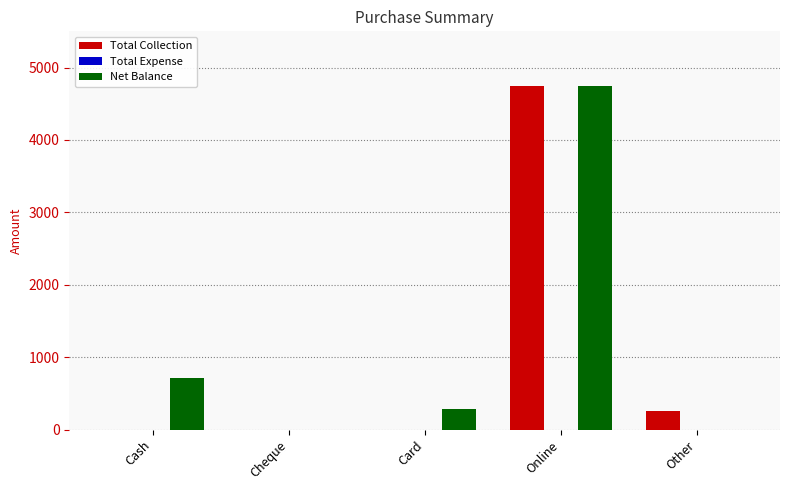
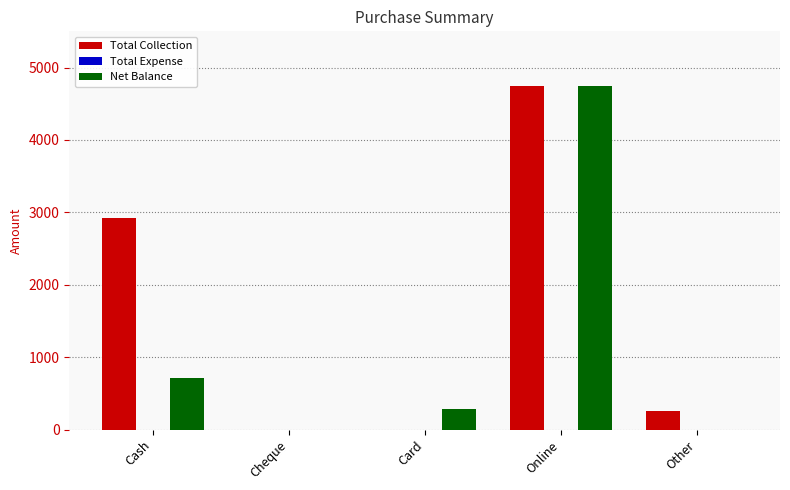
  {
    "Total Collection": {
-     "Cash": 0,
+     "Cash": 2900,
      "Cheque": 0,
      "Card": 0,
      "Online": 4800,
      "Other": 300
    },
    "Total Expense": {
      "Cash": 0,
      "Cheque": 0,
      "Card": 0,
      "Online": 0,
      "Other": 0
    },
    "Net Balance": {
      "Cash": 700,
      "Cheque": 0,
      "Card": 300,
      "Online": 4800,
      "Other": 0
    }
  }
